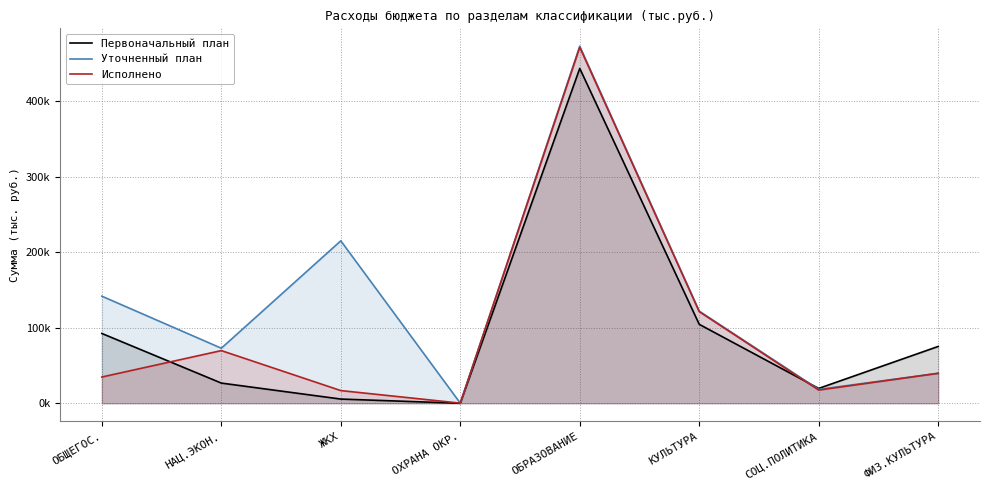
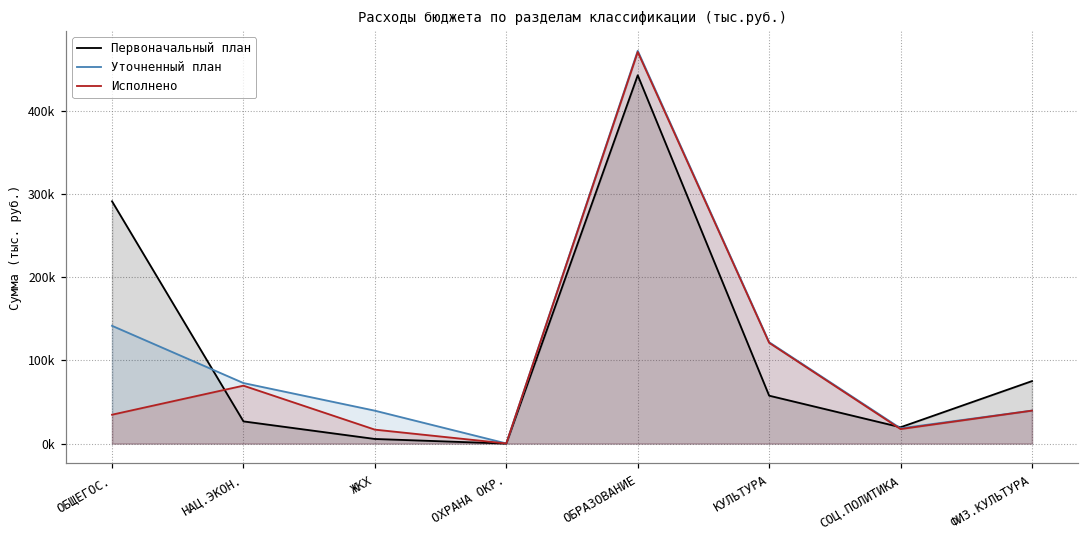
  {
    "Первоначальный план": {
-     "ОБЩЕГОС.": 90000,
+     "ОБЩЕГОС.": 290000,
      "НАЦ.ЭКОН.": 30000,
      "ЖКХ": 10000,
      "ОБРАЗОВАНИЕ": 440000,
-     "КУЛЬТУРА": 100000,
+     "КУЛЬТУРА": 60000,
      "ФИЗ.КУЛЬТУРА": 80000
    },
    "Уточненный план": {
      "ОБЩЕГОС.": 140000,
-     "ЖКХ": 210000
+     "ЖКХ": 40000
    },
    "Исполнено": {
      "ОБЩЕГОС.": 30000,
      "ЖКХ": 20000
    }
  }
